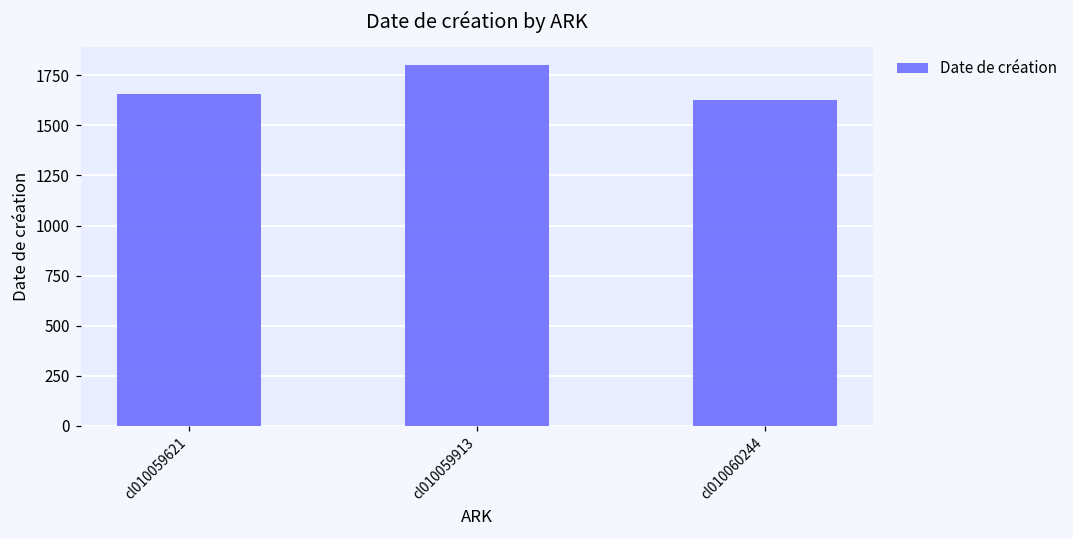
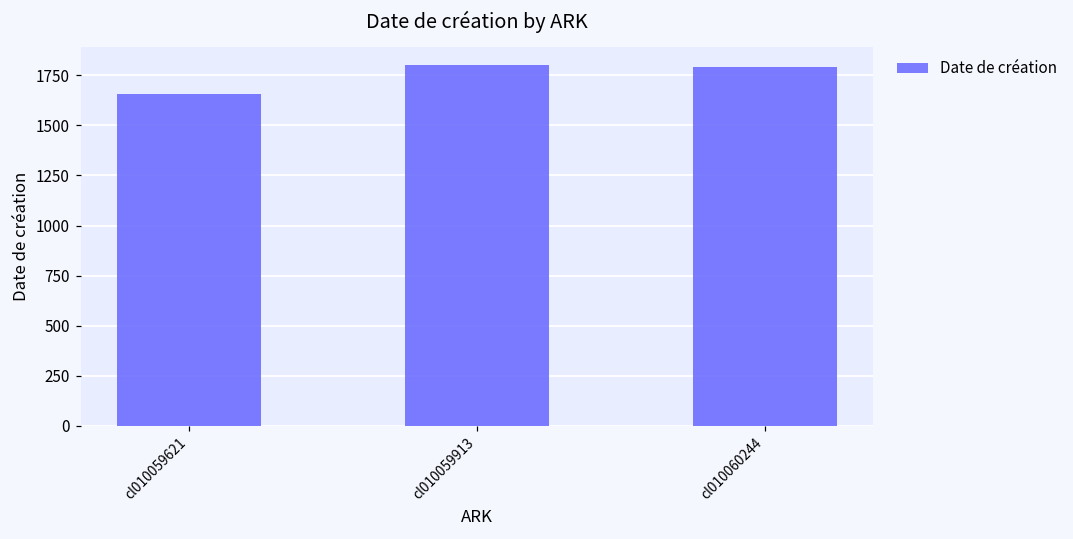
  {
    "cl010059621": 1660,
    "cl010059913": 1800,
-   "cl010060244": 1630
+   "cl010060244": 1790
  }
